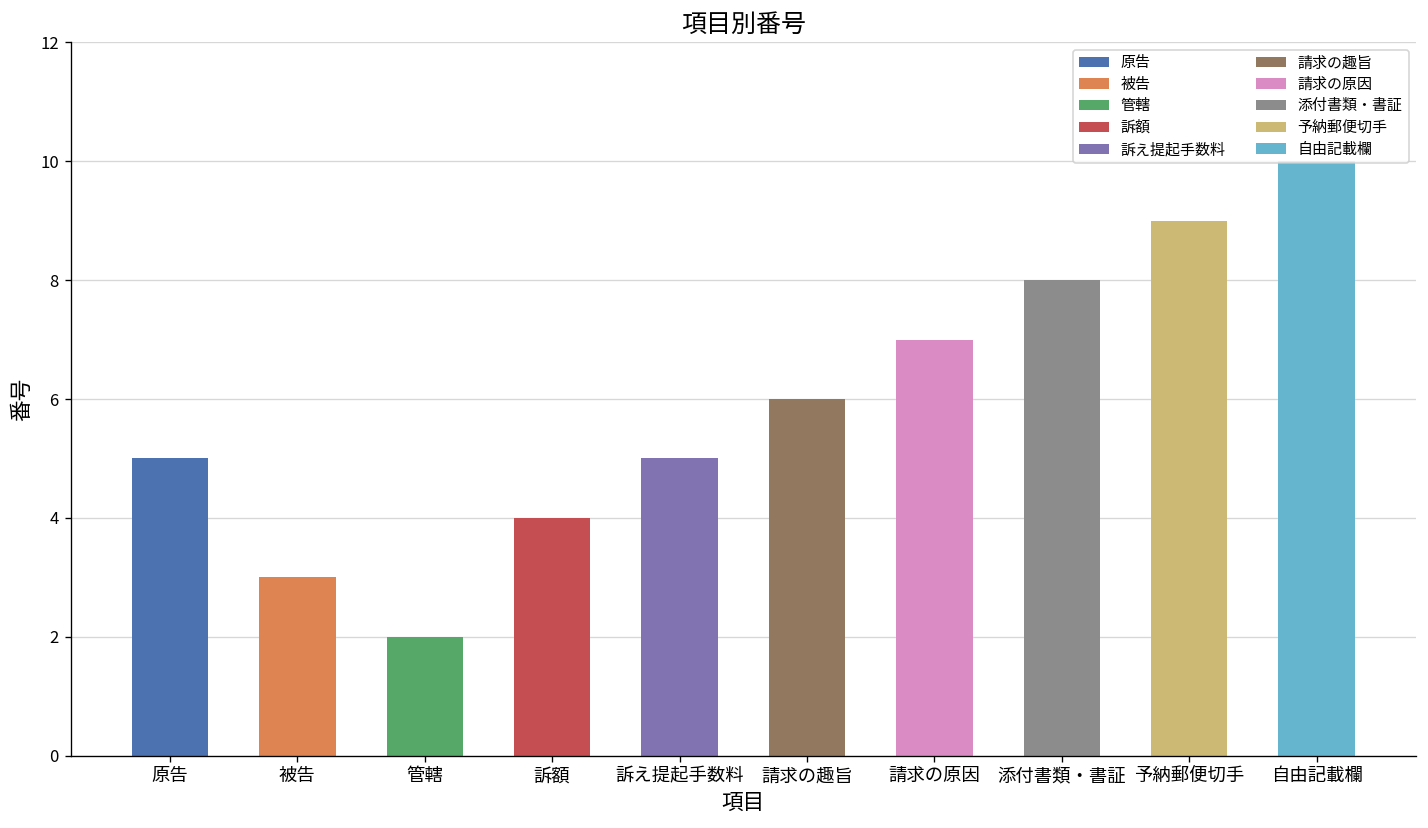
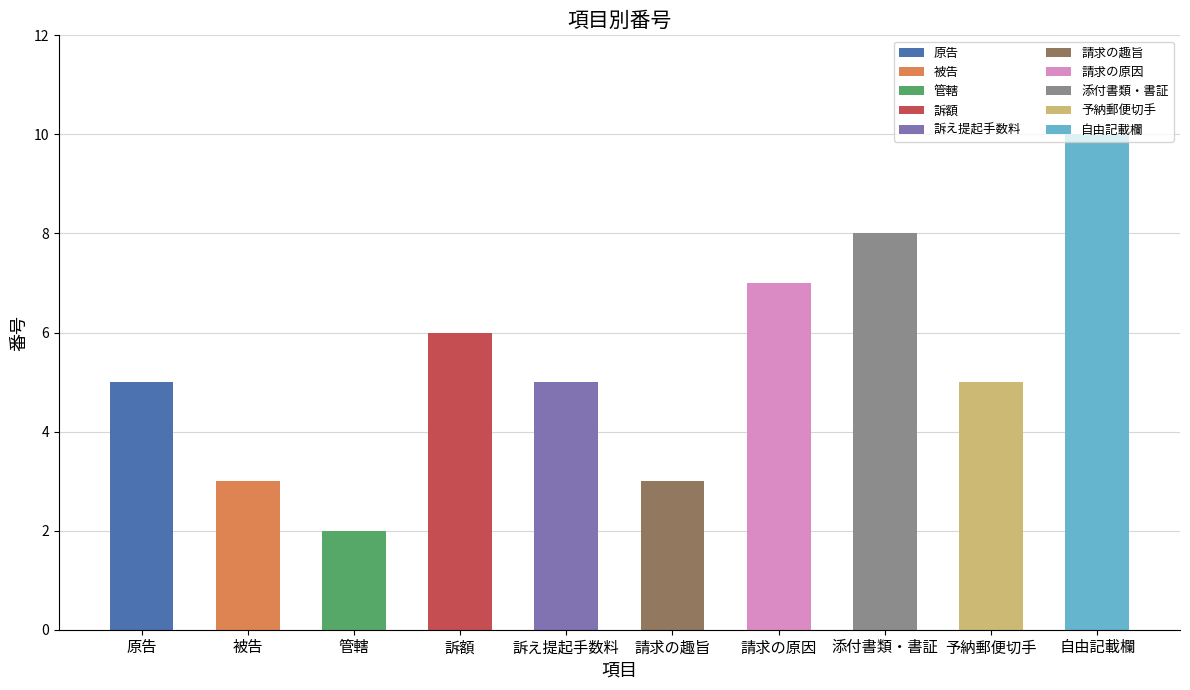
  {
    "原告": 5,
    "被告": 3,
    "管轄": 2,
-   "訴額": 4,
+   "訴額": 6,
    "訴え提起手数料": 5,
-   "請求の趣旨": 6,
+   "請求の趣旨": 3,
    "請求の原因": 7,
    "添付書類・書証": 8,
-   "予納郵便切手": 9
+   "予納郵便切手": 5
  }
